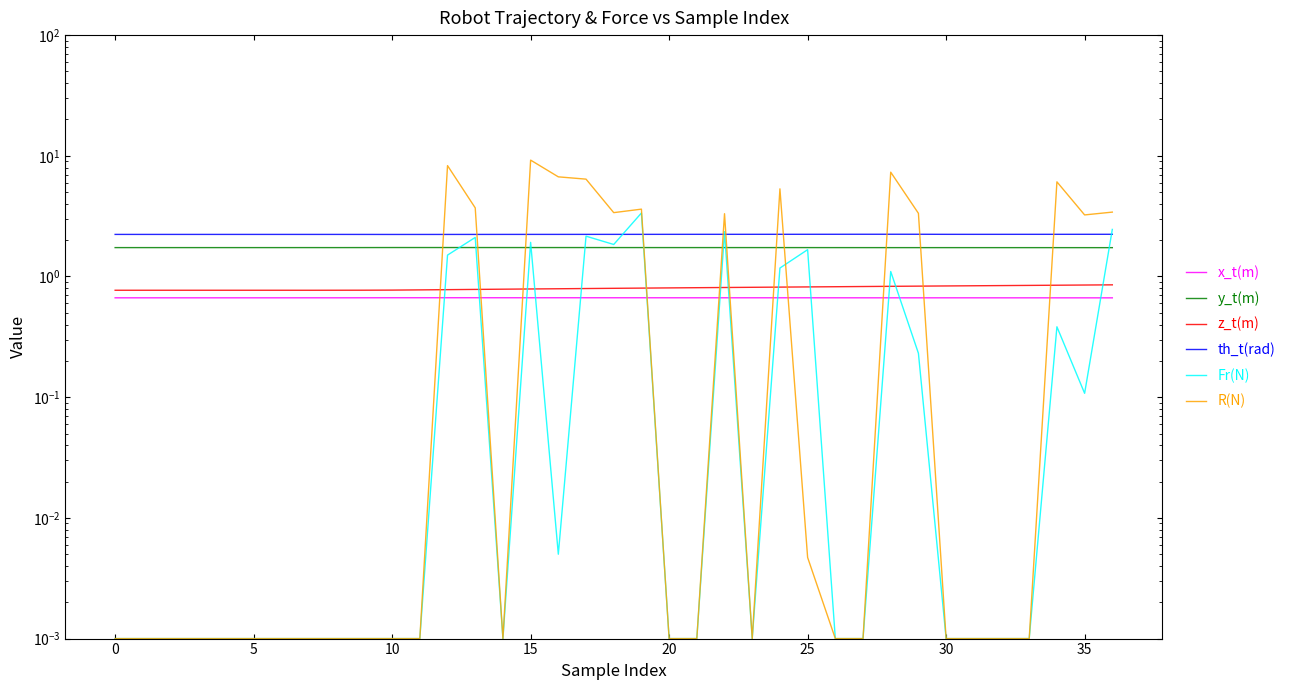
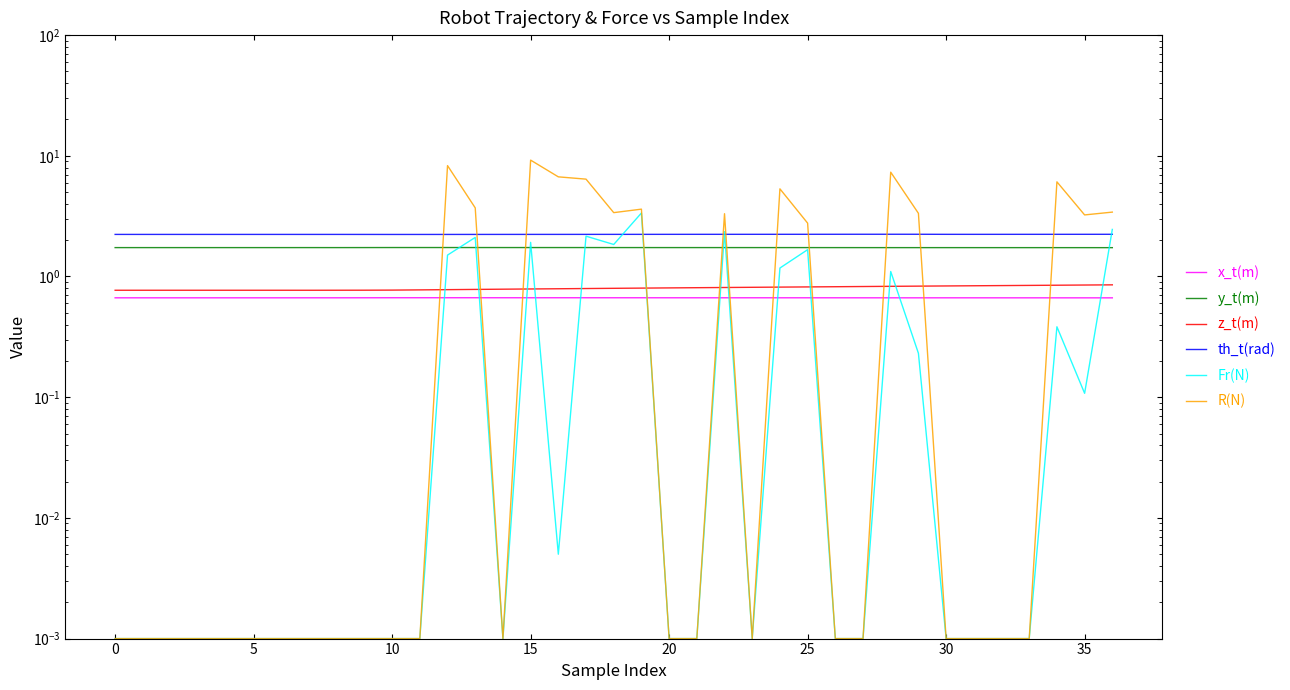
  {
    "x_t(m)": {
      "0": 0.7,
      "5": 0.7,
      "10": 0.7,
      "15": 0.7,
      "20": 0.7,
      "25": 0.7,
      "30": 0.7,
      "35": 0.7
    },
    "y_t(m)": {
      "0": 1.7,
      "5": 1.7,
      "10": 1.7,
      "15": 1.7,
      "20": 1.7,
      "30": 1.7,
      "35": 1.7
    },
    "z_t(m)": {
      "0": 0.8,
      "5": 0.8,
      "10": 0.8,
      "15": 0.8,
      "20": 0.8,
      "25": 0.8,
      "30": 0.8,
      "35": 0.8
    },
    "th_t(rad)": {
      "0": 2.2,
      "5": 2.2,
      "10": 2.2,
      "15": 2.2,
      "20": 2.2,
      "25": 2.2,
      "30": 2.2,
      "35": 2.2
    },
    "Fr(N)": {
      "15": 1.9,
      "35": 0.11
    },
    "R(N)": {
      "15": 9,
-     "25": 0.0047,
+     "25": 2.8,
      "35": 3.2
    }
  }
